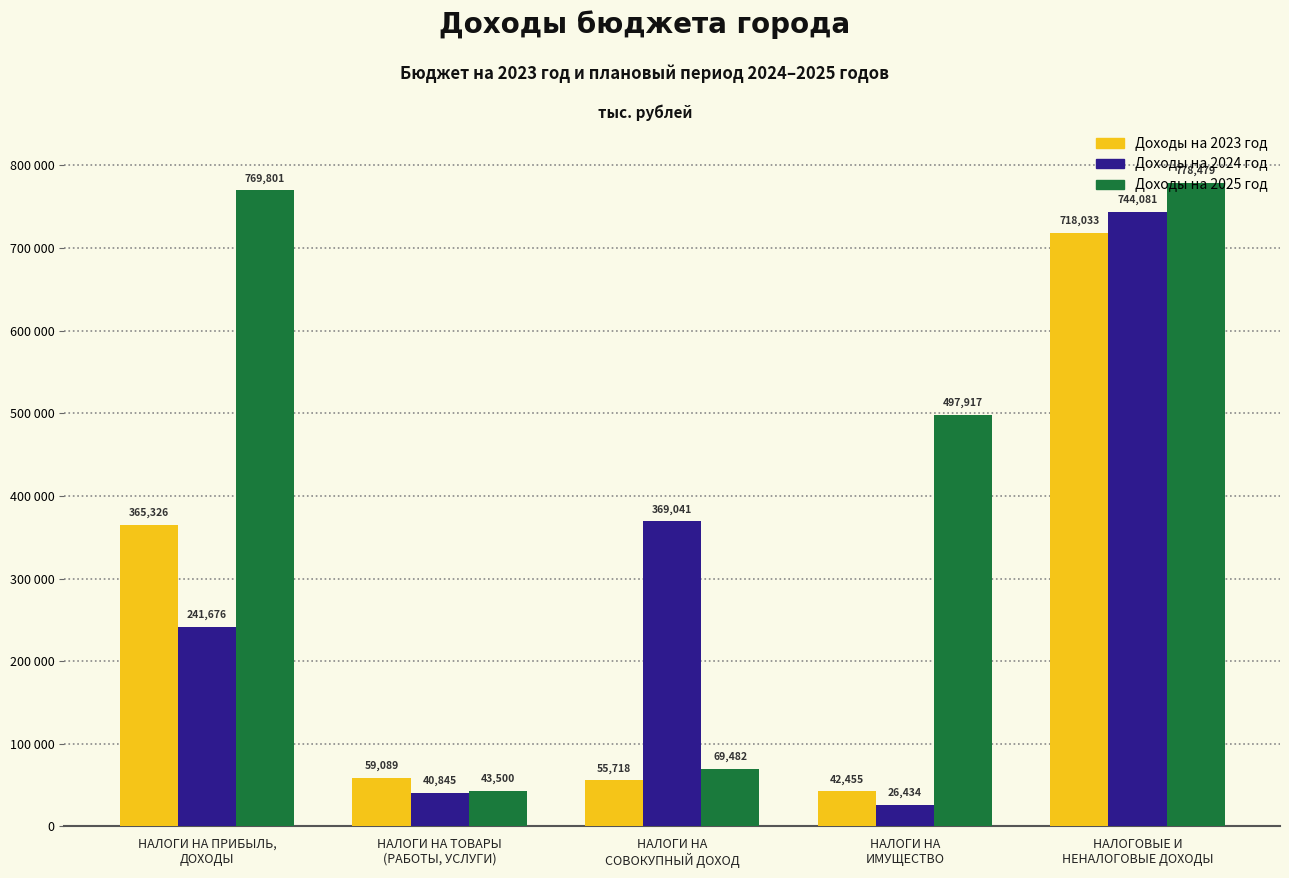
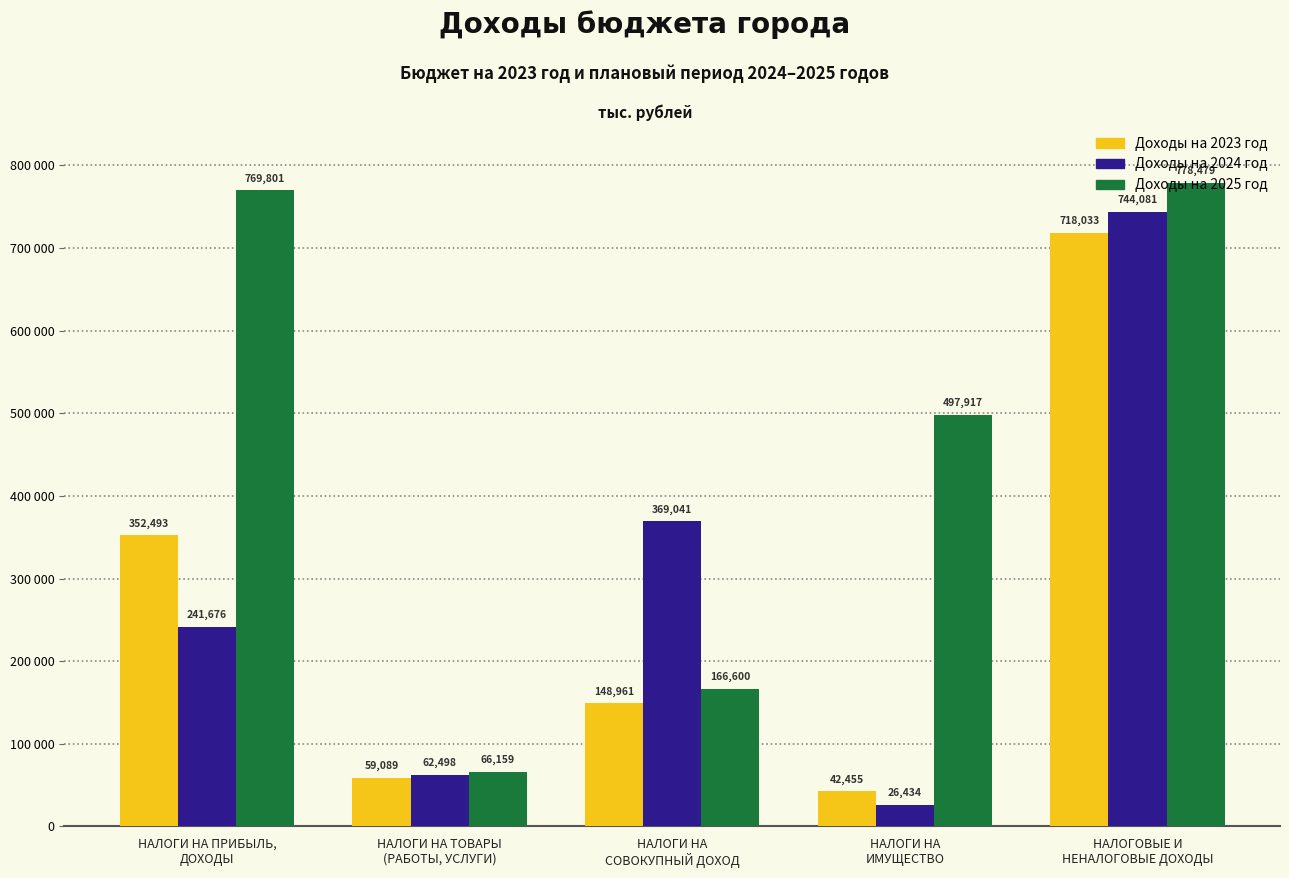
  {
    "Доходы на 2023 год": {
-     "НАЛОГИ НА ПРИБЫЛЬ, ДОХОДЫ": "365,326",
+     "НАЛОГИ НА ПРИБЫЛЬ, ДОХОДЫ": "352,493",
      "НАЛОГИ НА ТОВАРЫ (РАБОТЫ, УСЛУГИ)": "59,089",
-     "НАЛОГИ НА СОВОКУПНЫЙ ДОХОД": "55,718",
+     "НАЛОГИ НА СОВОКУПНЫЙ ДОХОД": "148,961",
      "НАЛОГИ НА ИМУЩЕСТВО": "42,455",
      "НАЛОГОВЫЕ И НЕНАЛОГОВЫЕ ДОХОДЫ": "718,033"
    },
    "Доходы на 2024 год": {
      "НАЛОГИ НА ПРИБЫЛЬ, ДОХОДЫ": "241,676",
-     "НАЛОГИ НА ТОВАРЫ (РАБОТЫ, УСЛУГИ)": "40,845",
+     "НАЛОГИ НА ТОВАРЫ (РАБОТЫ, УСЛУГИ)": "62,498",
      "НАЛОГИ НА СОВОКУПНЫЙ ДОХОД": "369,041",
      "НАЛОГИ НА ИМУЩЕСТВО": "26,434",
      "НАЛОГОВЫЕ И НЕНАЛОГОВЫЕ ДОХОДЫ": "744,081"
    },
    "Доходы на 2025 год": {
      "НАЛОГИ НА ПРИБЫЛЬ, ДОХОДЫ": "769,801",
-     "НАЛОГИ НА ТОВАРЫ (РАБОТЫ, УСЛУГИ)": "43,500",
-     "НАЛОГИ НА СОВОКУПНЫЙ ДОХОД": "69,482",
+     "НАЛОГИ НА ТОВАРЫ (РАБОТЫ, УСЛУГИ)": "66,159",
+     "НАЛОГИ НА СОВОКУПНЫЙ ДОХОД": "166,600",
      "НАЛОГИ НА ИМУЩЕСТВО": "497,917",
      "НАЛОГОВЫЕ И НЕНАЛОГОВЫЕ ДОХОДЫ": "778,479"
    }
  }
